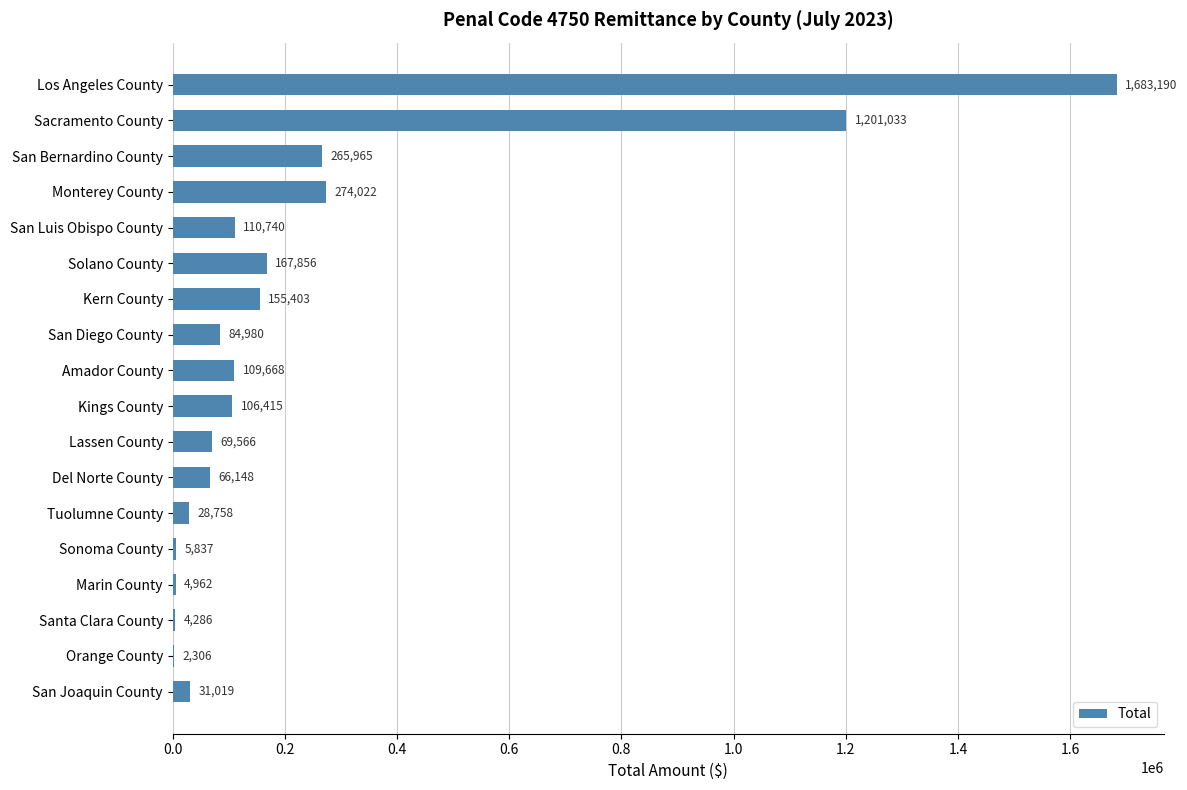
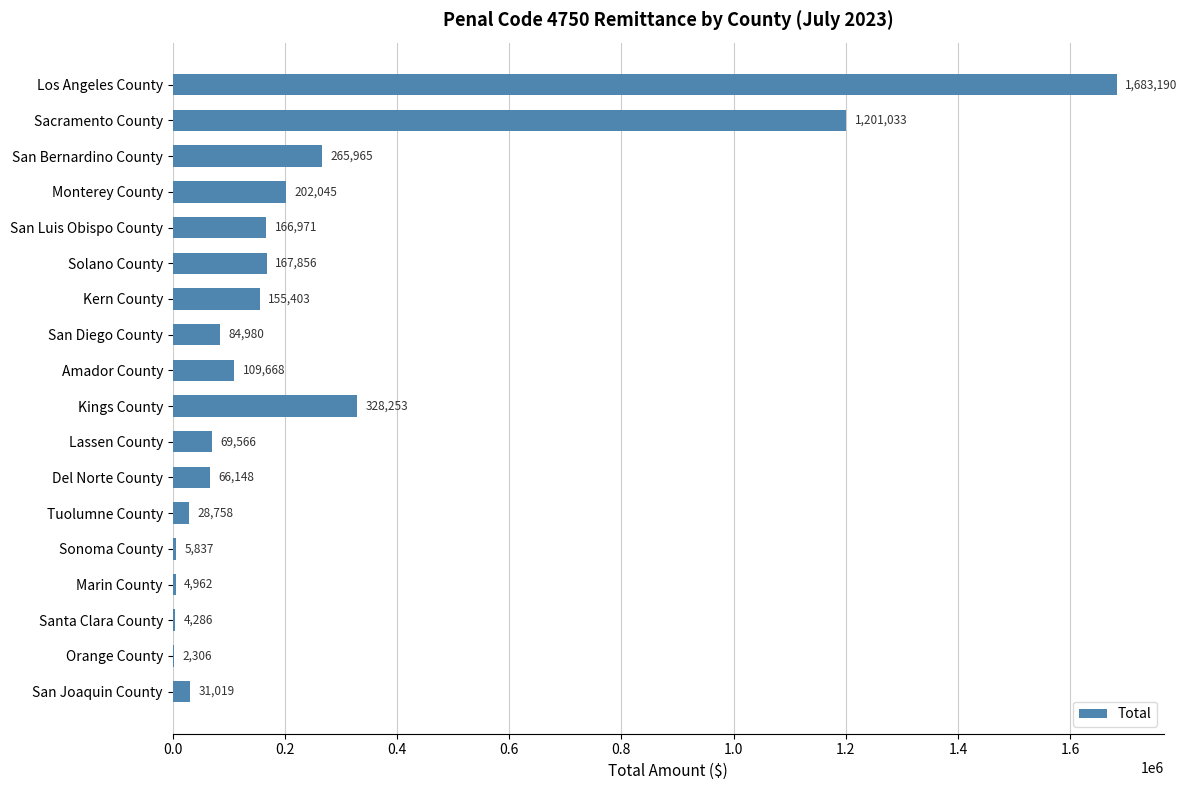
  {
    "Los Angeles County": "1,683,190",
    "Sacramento County": "1,201,033",
    "San Bernardino County": "265,965",
-   "Monterey County": "274,022",
-   "San Luis Obispo County": "110,740",
+   "Monterey County": "202,045",
+   "San Luis Obispo County": "166,971",
    "Solano County": "167,856",
    "Kern County": "155,403",
    "San Diego County": "84,980",
    "Amador County": "109,668",
-   "Kings County": "106,415",
+   "Kings County": "328,253",
    "Lassen County": "69,566",
    "Del Norte County": "66,148",
    "Tuolumne County": "28,758",
    "Sonoma County": "5,837",
    "Marin County": "4,962",
    "Santa Clara County": "4,286",
    "Orange County": "2,306",
    "San Joaquin County": "31,019"
  }
